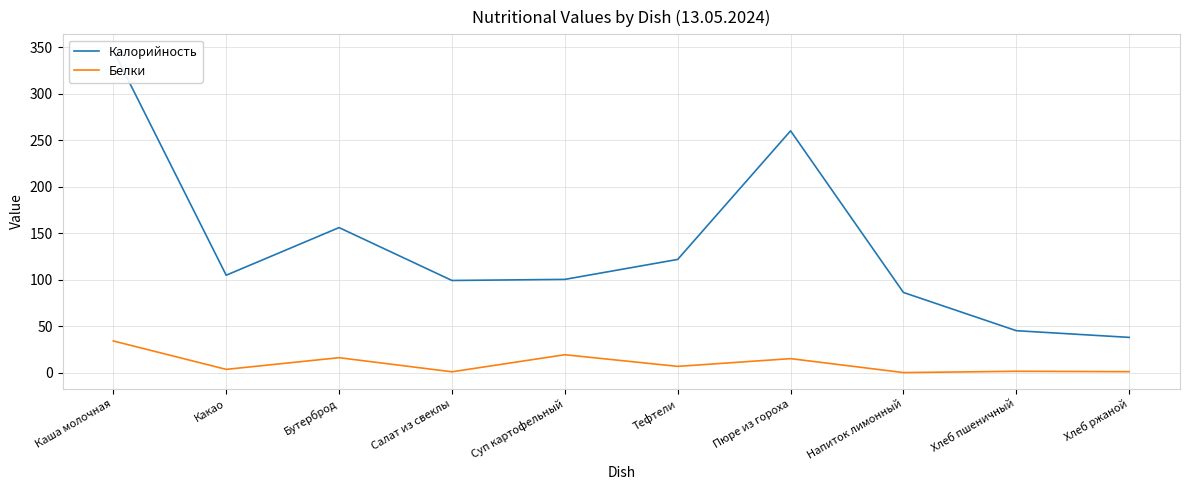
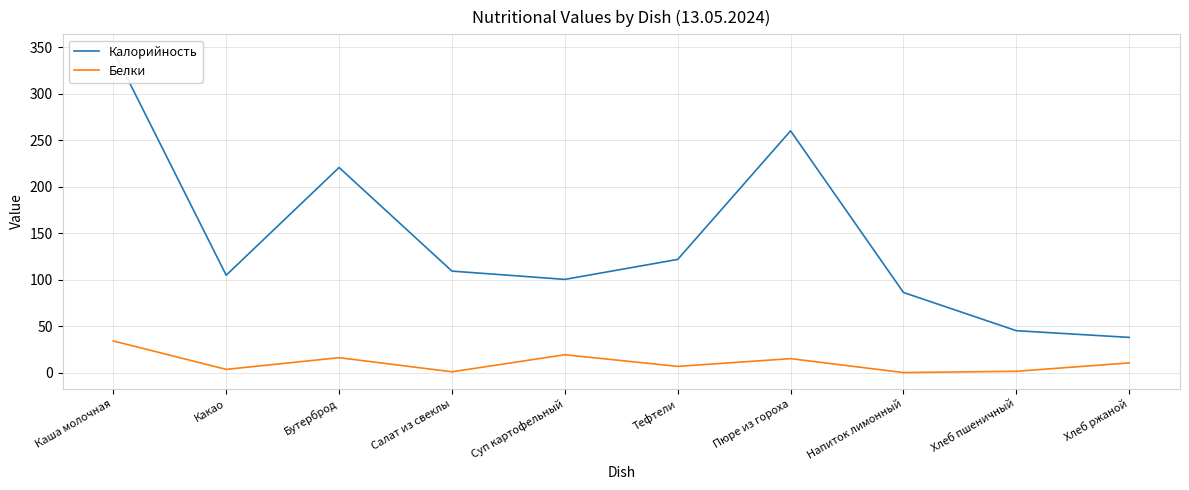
  {
    "Калорийность": {
      "Какао": 100,
-     "Бутерброд": 160,
-     "Салат из свеклы": 100,
+     "Бутерброд": 220,
+     "Салат из свеклы": 110,
      "Суп картофельный": 100,
      "Тефтели": 120,
      "Пюре из гороха": 260,
      "Напиток лимонный": 90,
      "Хлеб пшеничный": 50,
      "Хлеб ржаной": 40
    },
    "Белки": {
      "Каша молочная": 30,
      "Какао": 0,
      "Бутерброд": 20,
      "Салат из свеклы": 0,
      "Суп картофельный": 20,
      "Тефтели": 10,
      "Пюре из гороха": 20,
      "Напиток лимонный": 0,
      "Хлеб пшеничный": 0,
-     "Хлеб ржаной": 0
+     "Хлеб ржаной": 10
    }
  }
